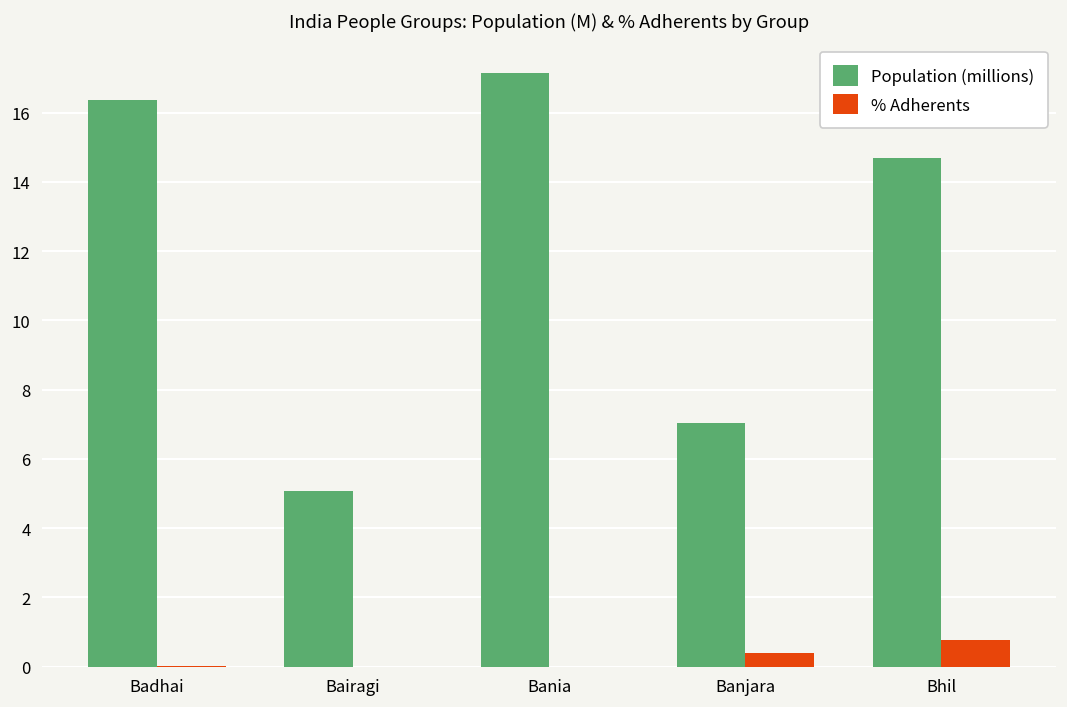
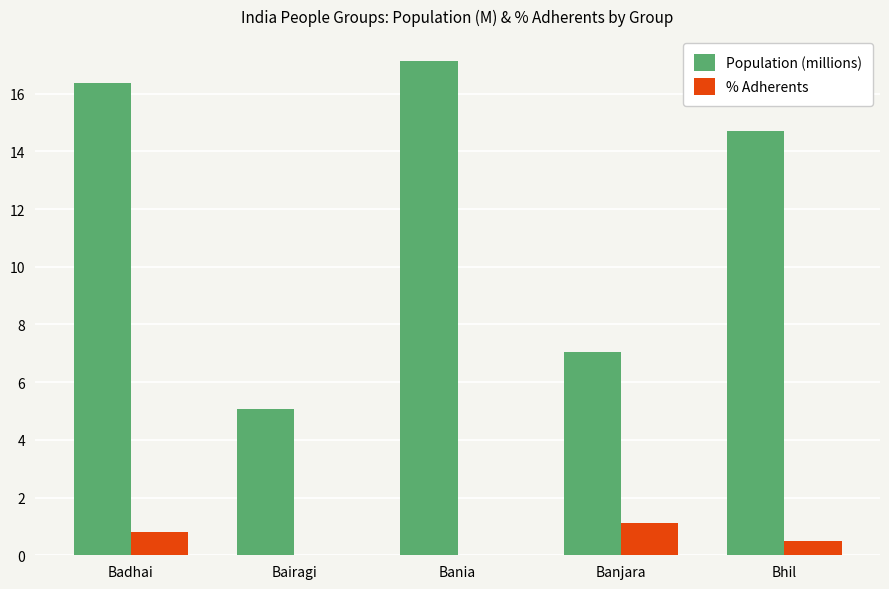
  {
    "Population (millions)": {
      "Badhai": 16.4,
      "Bairagi": 5.1,
      "Bania": 17.1,
      "Banjara": 7.0,
      "Bhil": 14.7
    },
    "% Adherents": {
-     "Badhai": 0.0,
+     "Badhai": 0.8,
      "Bairagi": 0.0,
      "Bania": 0.0,
-     "Banjara": 0.4,
-     "Bhil": 0.8
+     "Banjara": 1.1,
+     "Bhil": 0.5
    }
  }
